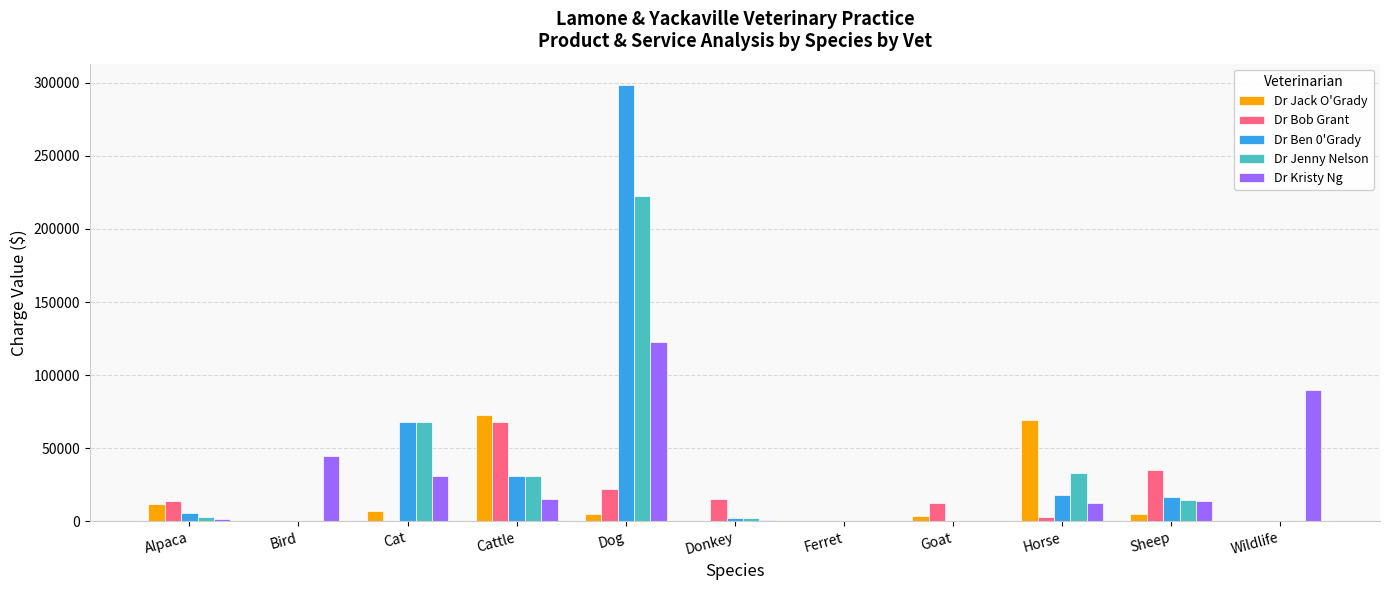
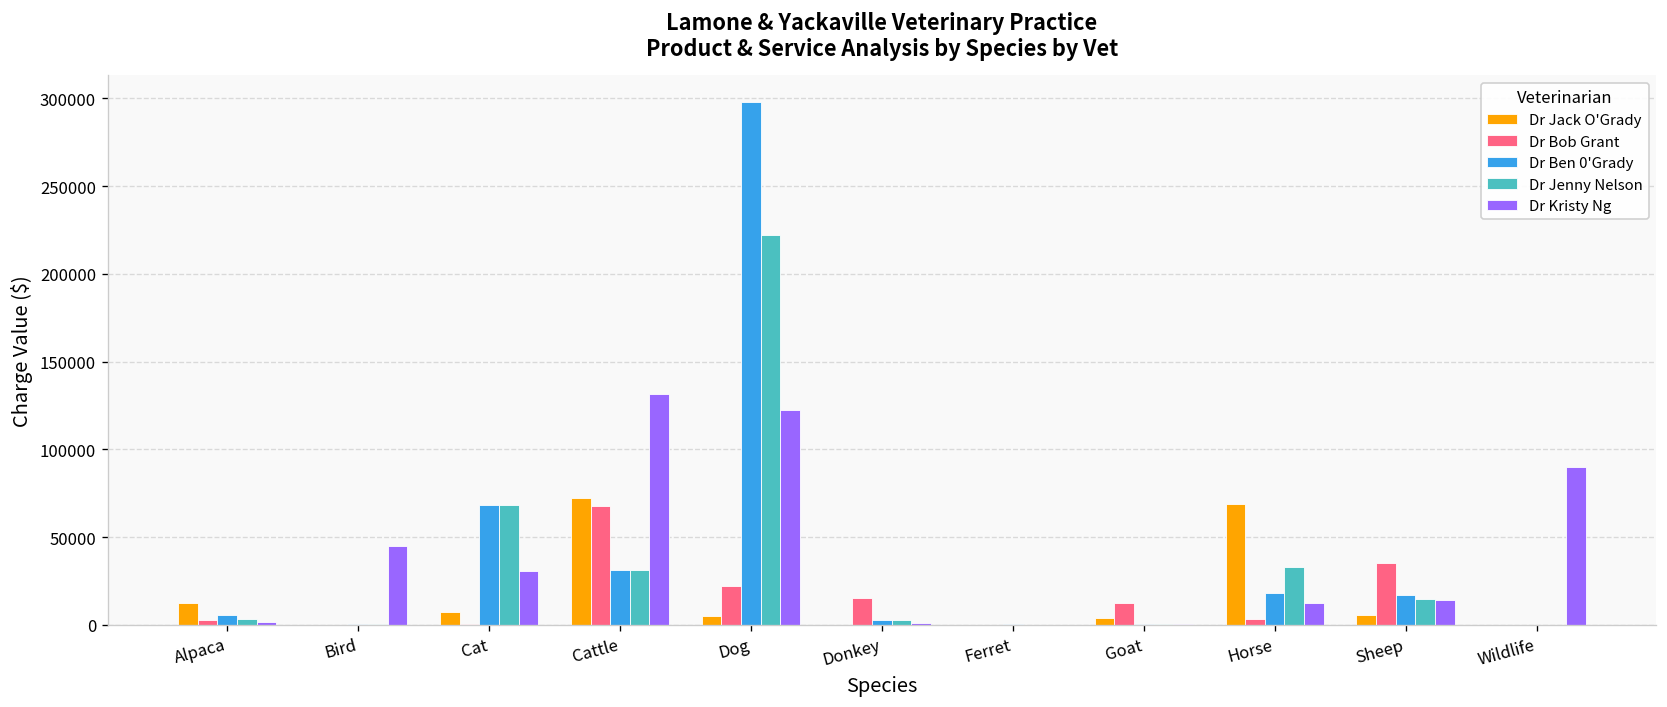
  {
    "Dr Jack O'Grady": {
      "Alpaca": 12000,
      "Bird": 0,
      "Cat": 7000,
      "Cattle": 73000,
      "Dog": 5000,
      "Ferret": 0,
      "Goat": 4000,
      "Horse": 69000,
      "Sheep": 5000,
      "Wildlife": 0
    },
    "Dr Bob Grant": {
-     "Alpaca": 14000,
+     "Alpaca": 2000,
      "Bird": 0,
      "Cattle": 68000,
      "Dog": 22000,
      "Donkey": 15000,
      "Ferret": 0,
      "Goat": 12000,
      "Horse": 3000,
      "Sheep": 35000,
      "Wildlife": 0
    },
    "Dr Kristy Ng": {
      "Bird": 45000,
      "Cat": 31000,
-     "Cattle": 15000,
+     "Cattle": 131000,
      "Dog": 122000,
      "Horse": 13000,
      "Sheep": 14000,
      "Wildlife": 90000
    }
  }
